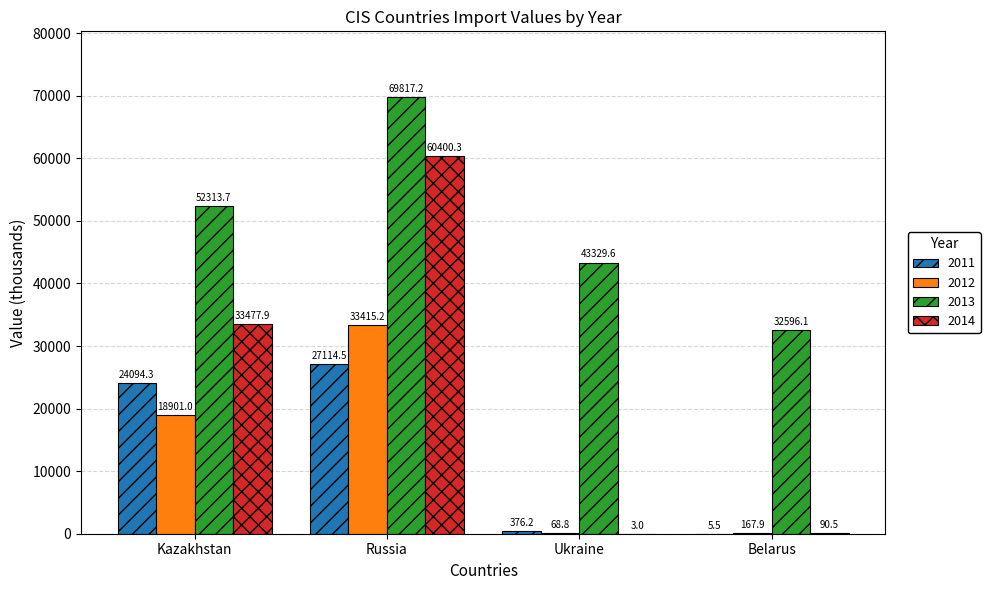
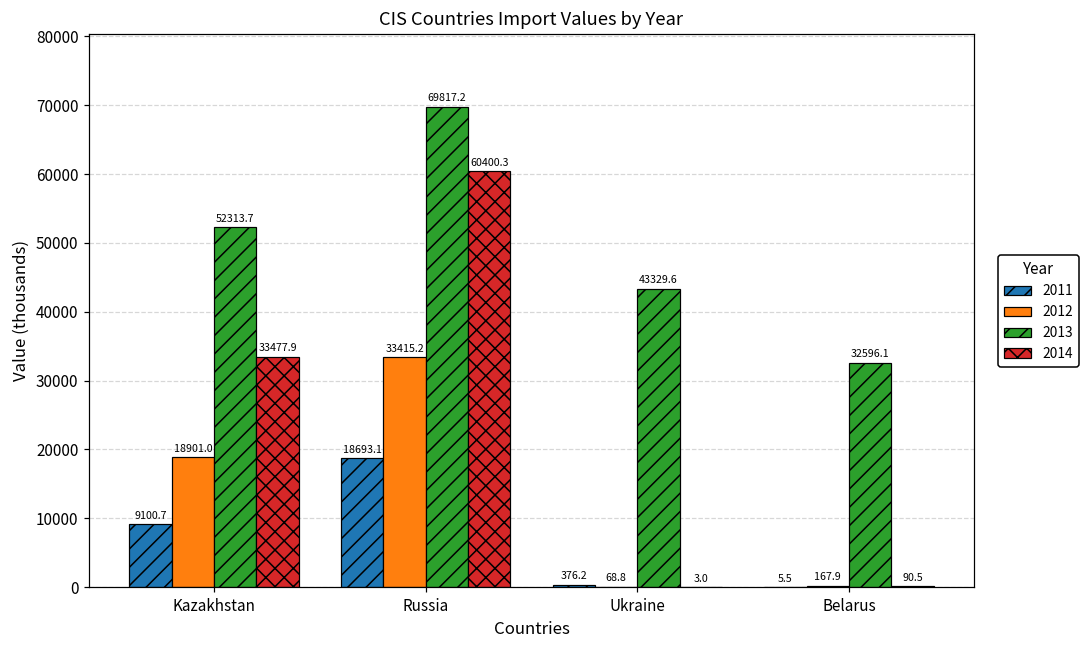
  {
    "2011": {
-     "Kazakhstan": 24094.3,
-     "Russia": 27114.5,
+     "Kazakhstan": 9100.7,
+     "Russia": 18693.1,
      "Ukraine": 376.2,
      "Belarus": 5.5
    },
    "2012": {
      "Kazakhstan": 18901.0,
      "Russia": 33415.2,
      "Ukraine": 68.8,
      "Belarus": 167.9
    },
    "2013": {
      "Kazakhstan": 52313.7,
      "Russia": 69817.2,
      "Ukraine": 43329.6,
      "Belarus": 32596.1
    },
    "2014": {
      "Kazakhstan": 33477.9,
      "Russia": 60400.3,
      "Ukraine": 3.0,
      "Belarus": 90.5
    }
  }
